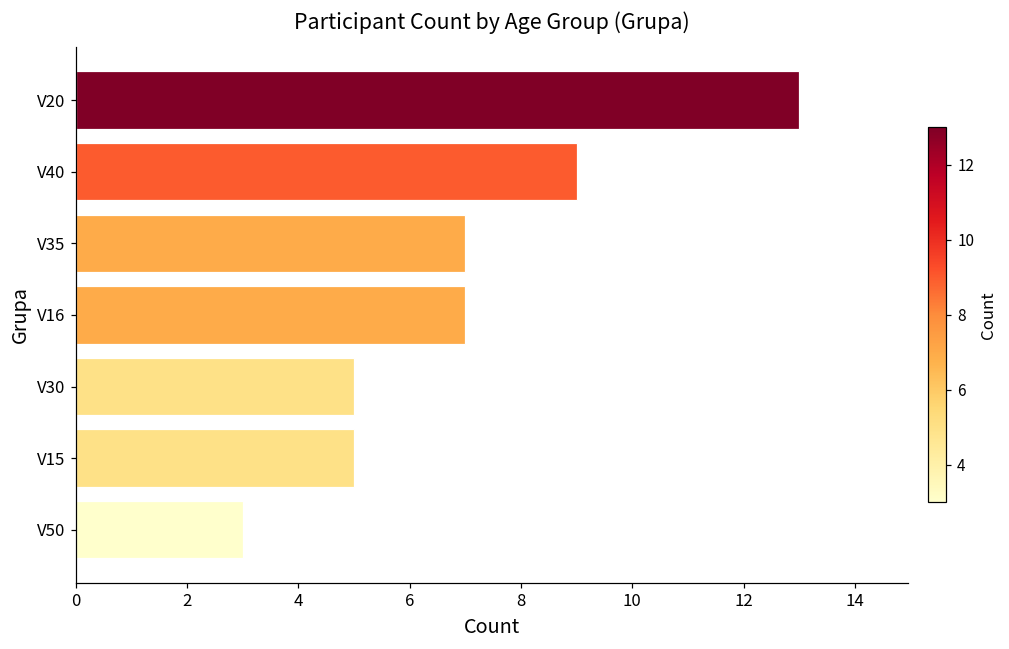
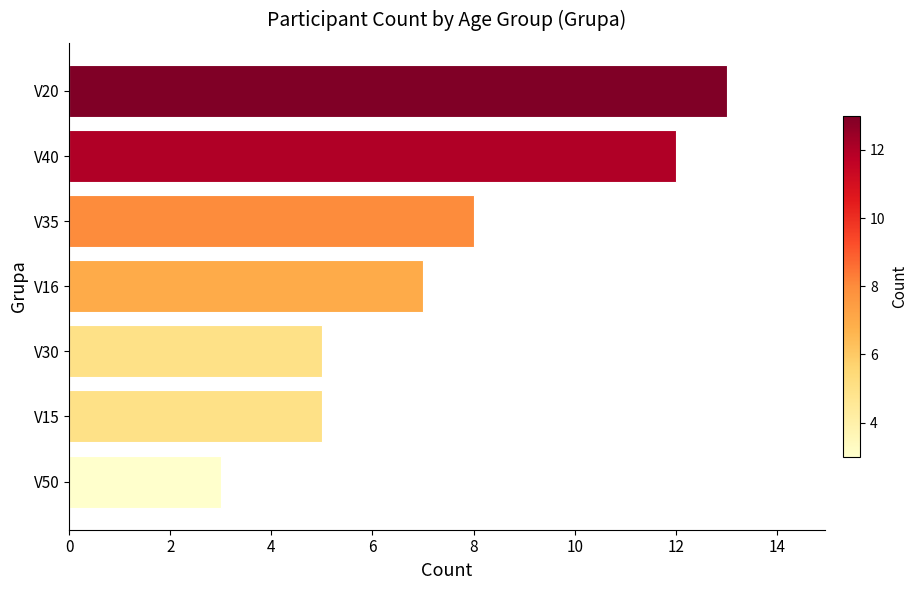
  {
    "V20": 13,
-   "V40": 9,
-   "V35": 7,
+   "V40": 12,
+   "V35": 8,
    "V16": 7,
    "V30": 5,
    "V15": 5,
    "V50": 3
  }
